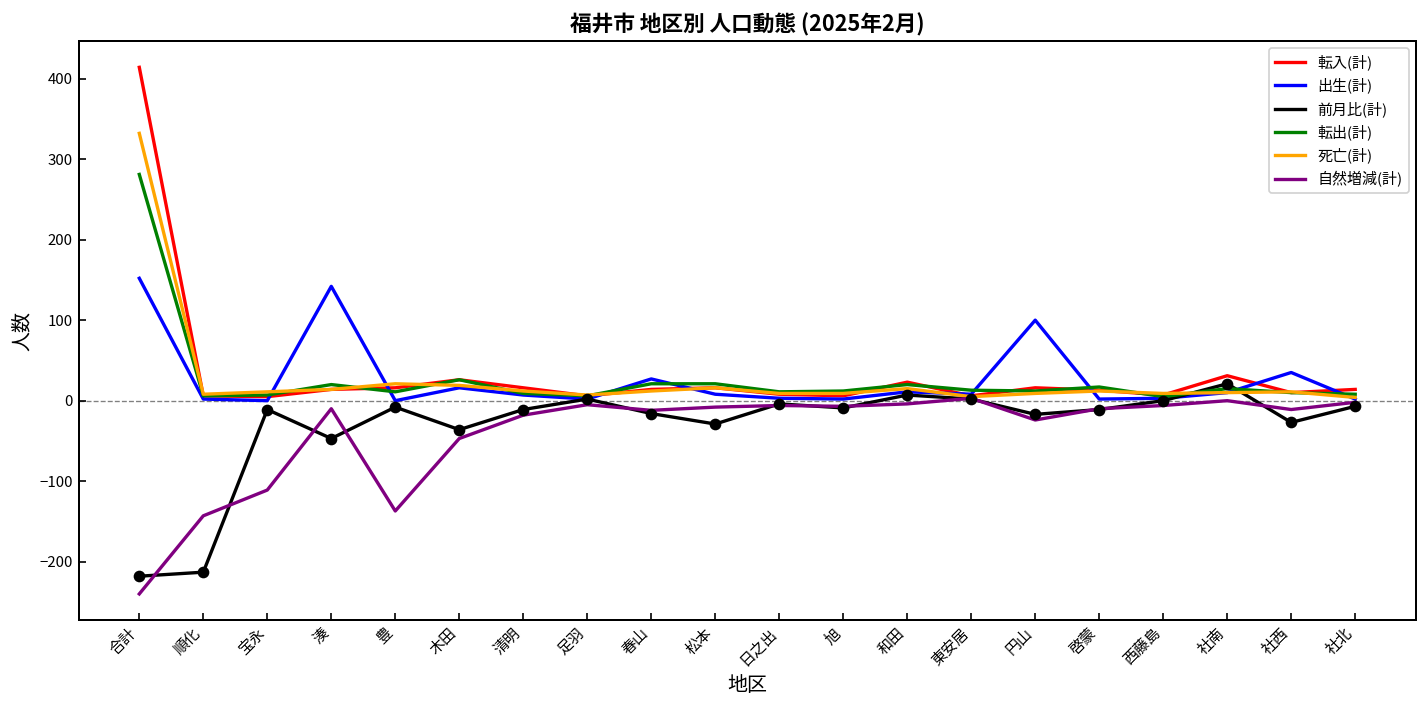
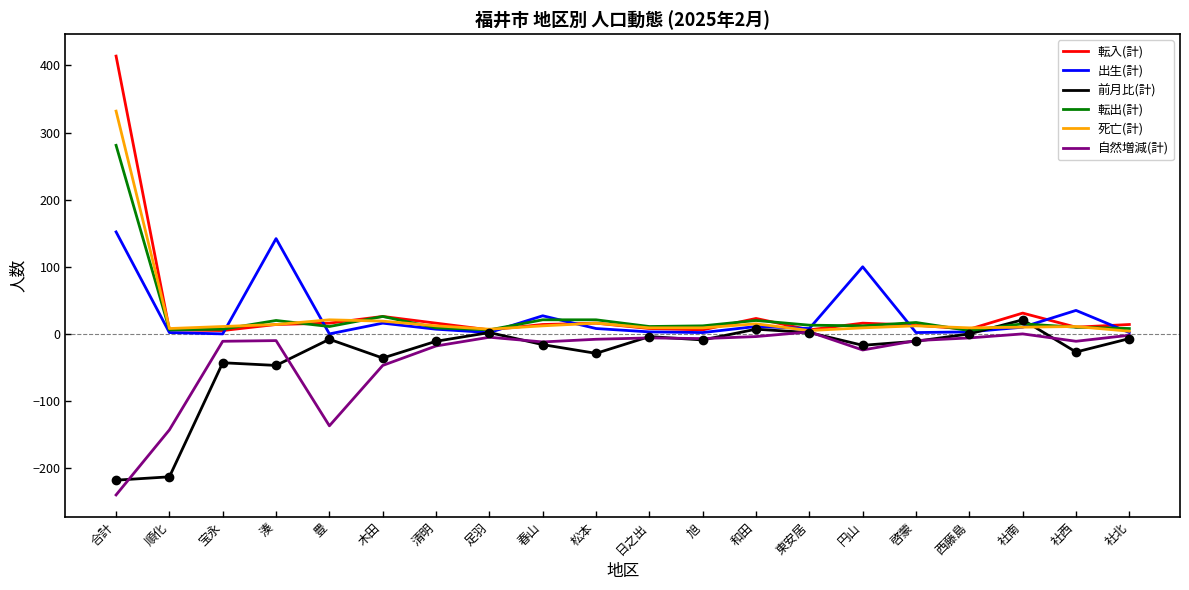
  {
    "転入(計)": {
      "合計": 410,
      "豊": 20,
      "清明": 20,
      "円山": 20,
      "社南": 30,
      "社北": 10
    },
    "出生(計)": {
      "合計": 150,
      "順化": 0,
      "宝永": 0,
      "湊": 140,
      "豊": 0,
      "春山": 30,
      "松本": 10,
      "日之出": 0,
      "旭": 0,
      "和田": 10,
      "円山": 100,
      "啓蒙": 0,
      "社西": 40
    },
    "前月比(計)": {
      "合計": -220,
      "順化": -210,
-     "宝永": -10,
+     "宝永": -40,
      "湊": -50,
      "豊": -10,
      "木田": -40,
      "清明": -10,
      "春山": -20,
      "松本": -30,
      "和田": 10,
      "円山": -20,
      "社南": 20,
      "社西": -30,
      "社北": -10
    },
    "転出(計)": {
      "合計": 280,
      "湊": 20,
      "豊": 10,
      "春山": 20,
      "松本": 20,
      "東安居": 10,
      "啓蒙": 20,
      "社南": 20,
      "社北": 10
    },
    "死亡(計)": {
      "合計": 330,
      "宝永": 10,
      "豊": 20,
      "和田": 20
    },
    "自然増減(計)": {
      "合計": -240,
      "順化": -140,
-     "宝永": -110,
+     "宝永": -10,
      "湊": -10,
      "豊": -140,
      "木田": -50,
      "清明": -20,
      "足羽": -10,
      "春山": -10,
      "松本": -10,
      "和田": 0,
      "円山": -20,
      "西藤島": -10,
      "社南": 0,
      "社西": -10,
      "社北": 0
    }
  }
